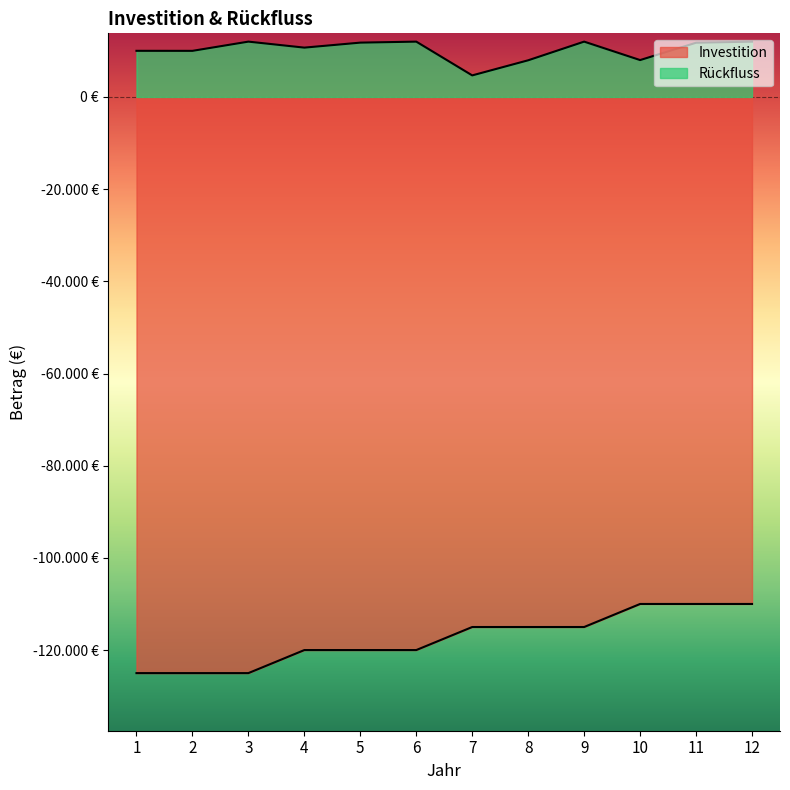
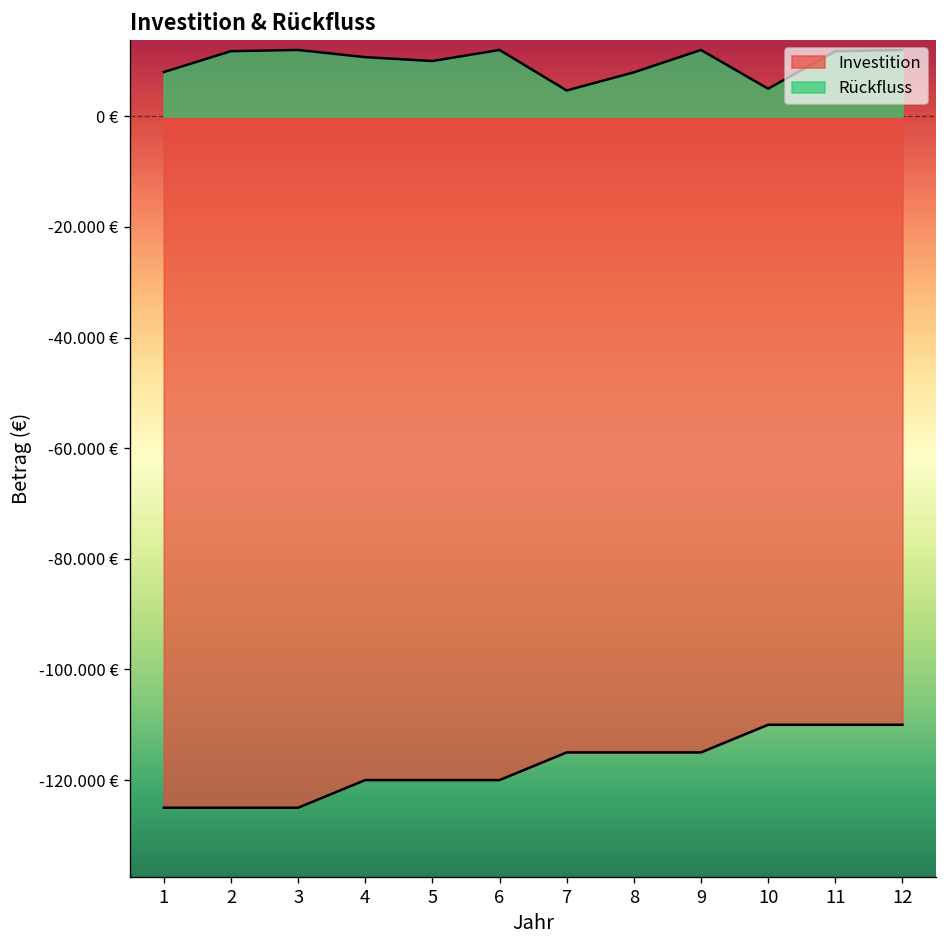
  {
    "Rückfluss": {
-     "1": "10 €",
-     "2": "10 €",
+     "1": "8 €",
+     "2": "12 €",
      "3": "12 €",
      "4": "11 €",
-     "5": "12 €",
+     "5": "10 €",
      "6": "12 €",
      "7": "5 €",
      "8": "8 €",
      "9": "12 €",
-     "10": "8 €"
+     "10": "5 €"
    }
  }
